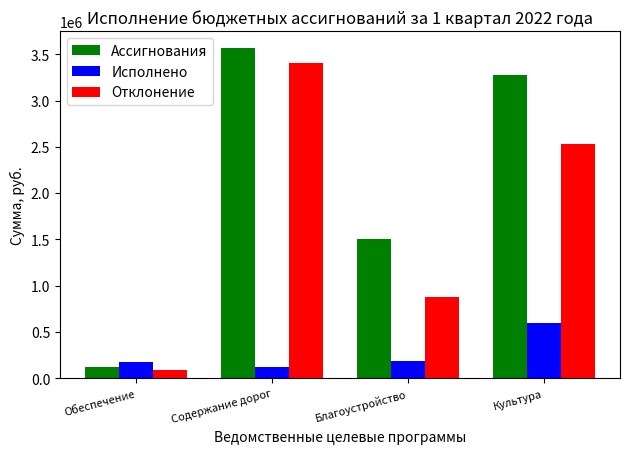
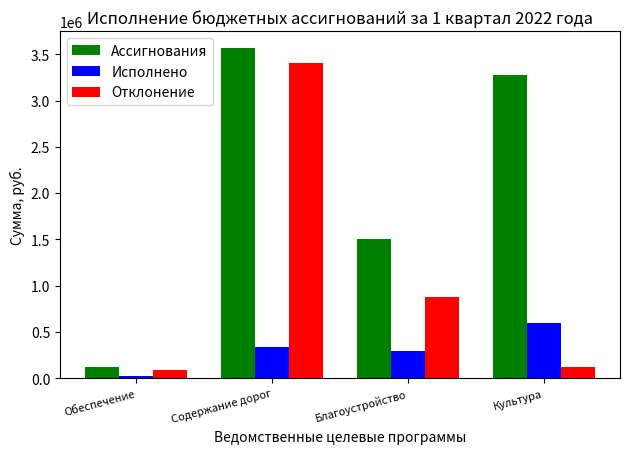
  {
    "Ассигнования": {
      "Обеспечение": 100000,
      "Содержание дорог": 3600000,
      "Благоустройство": 1500000,
      "Культура": 3300000
    },
    "Исполнено": {
-     "Обеспечение": 200000,
-     "Содержание дорог": 100000,
-     "Благоустройство": 200000,
+     "Обеспечение": 0,
+     "Содержание дорог": 300000,
+     "Благоустройство": 300000,
      "Культура": 600000
    },
    "Отклонение": {
      "Обеспечение": 100000,
      "Содержание дорог": 3400000,
      "Благоустройство": 900000,
-     "Культура": 2500000
+     "Культура": 100000
    }
  }
